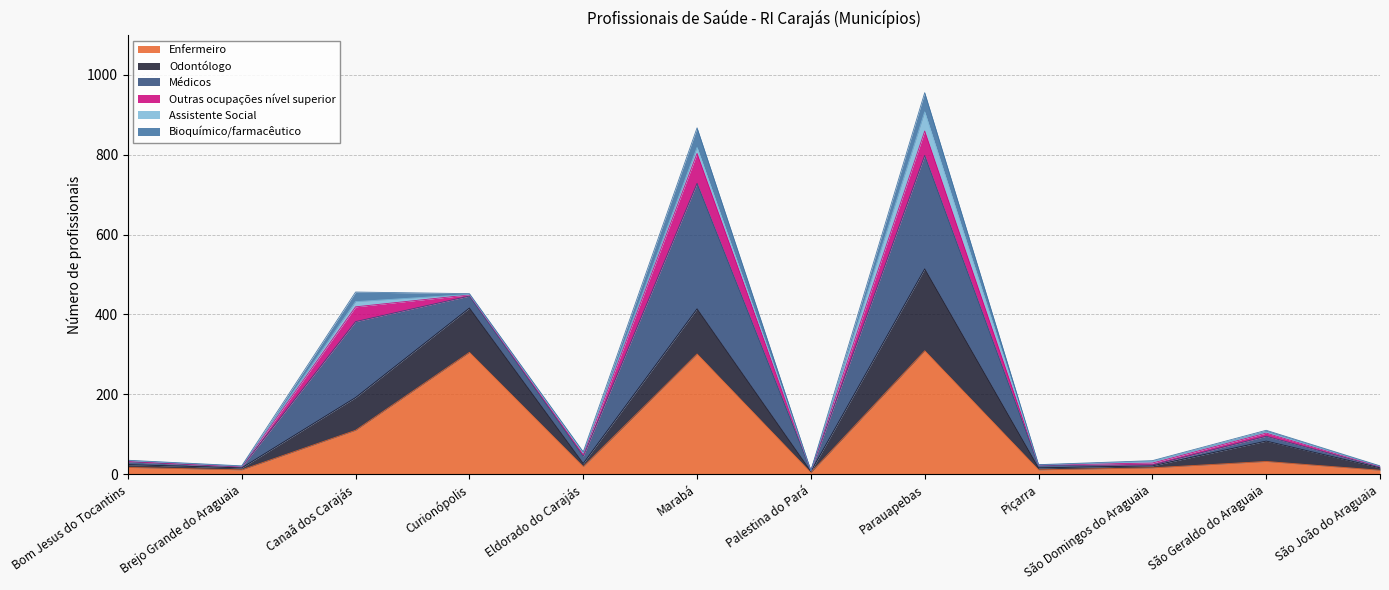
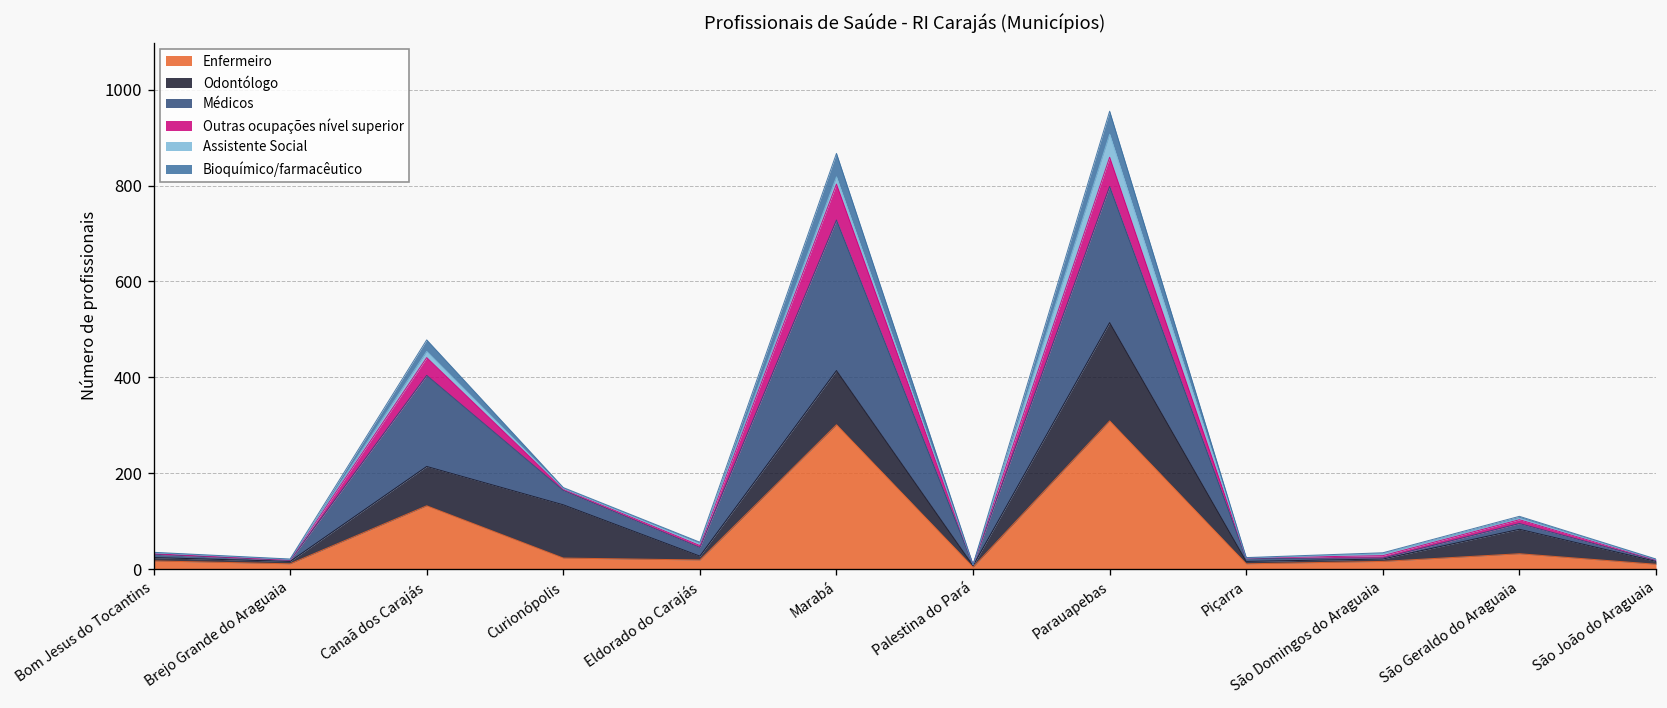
  {
    "Enfermeiro": {
      "Bom Jesus do Tocantins": 20,
-     "Canaã dos Carajás": 110,
-     "Curionópolis": 310,
+     "Canaã dos Carajás": 130,
+     "Curionópolis": 20,
      "Eldorado do Carajás": 20,
      "Marabá": 300,
      "Parauapebas": 310,
      "São Geraldo do Araguaia": 30
    },
    "Odontólogo": {
      "Bom Jesus do Tocantins": 10,
      "Canaã dos Carajás": 80,
      "Curionópolis": 110,
      "Eldorado do Carajás": 10,
      "Marabá": 110,
      "Parauapebas": 210,
      "São Geraldo do Araguaia": 50
    },
    "Outras ocupações nível superior": {
      "Canaã dos Carajás": 40,
      "Marabá": 80,
      "Parauapebas": 60
    },
    "Assistente Social": {
      "Canaã dos Carajás": 10,
      "Marabá": 20,
      "Parauapebas": 50
    }
  }
